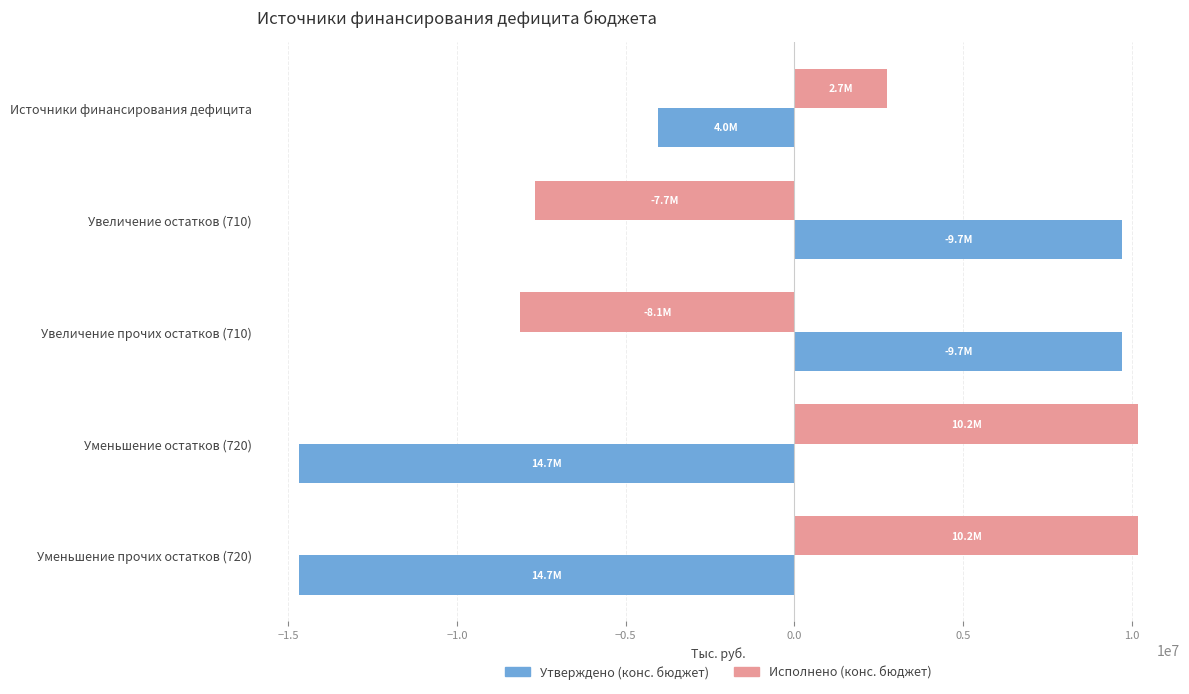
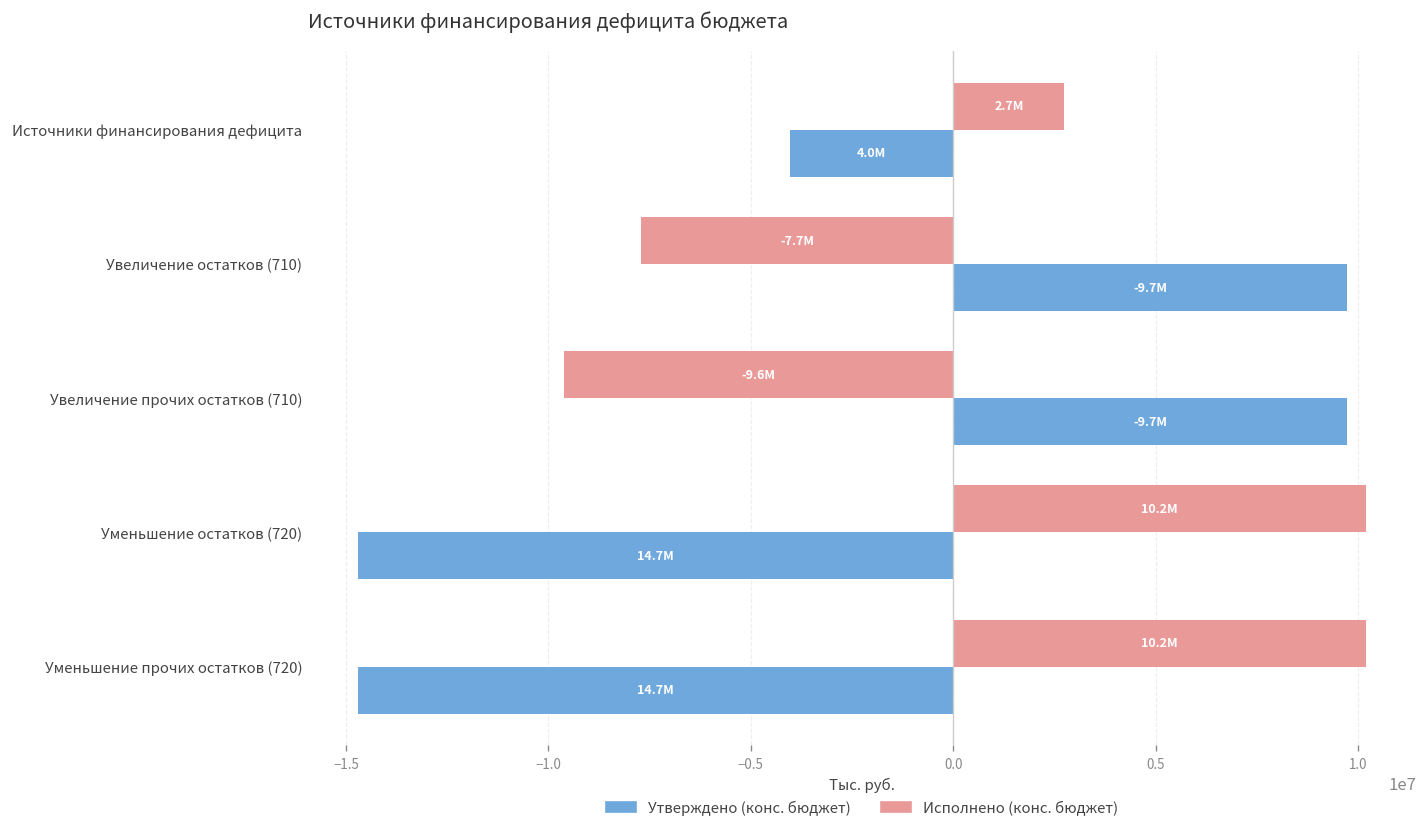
  {
    "Исполнено (конс. бюджет)": {
      "Источники финансирования дефицита": "2.7M",
      "Увеличение остатков (710)": "-7.7M",
-     "Увеличение прочих остатков (710)": "-8.1M",
+     "Увеличение прочих остатков (710)": "-9.6M",
      "Уменьшение остатков (720)": "10.2M",
      "Уменьшение прочих остатков (720)": "10.2M"
    }
  }
